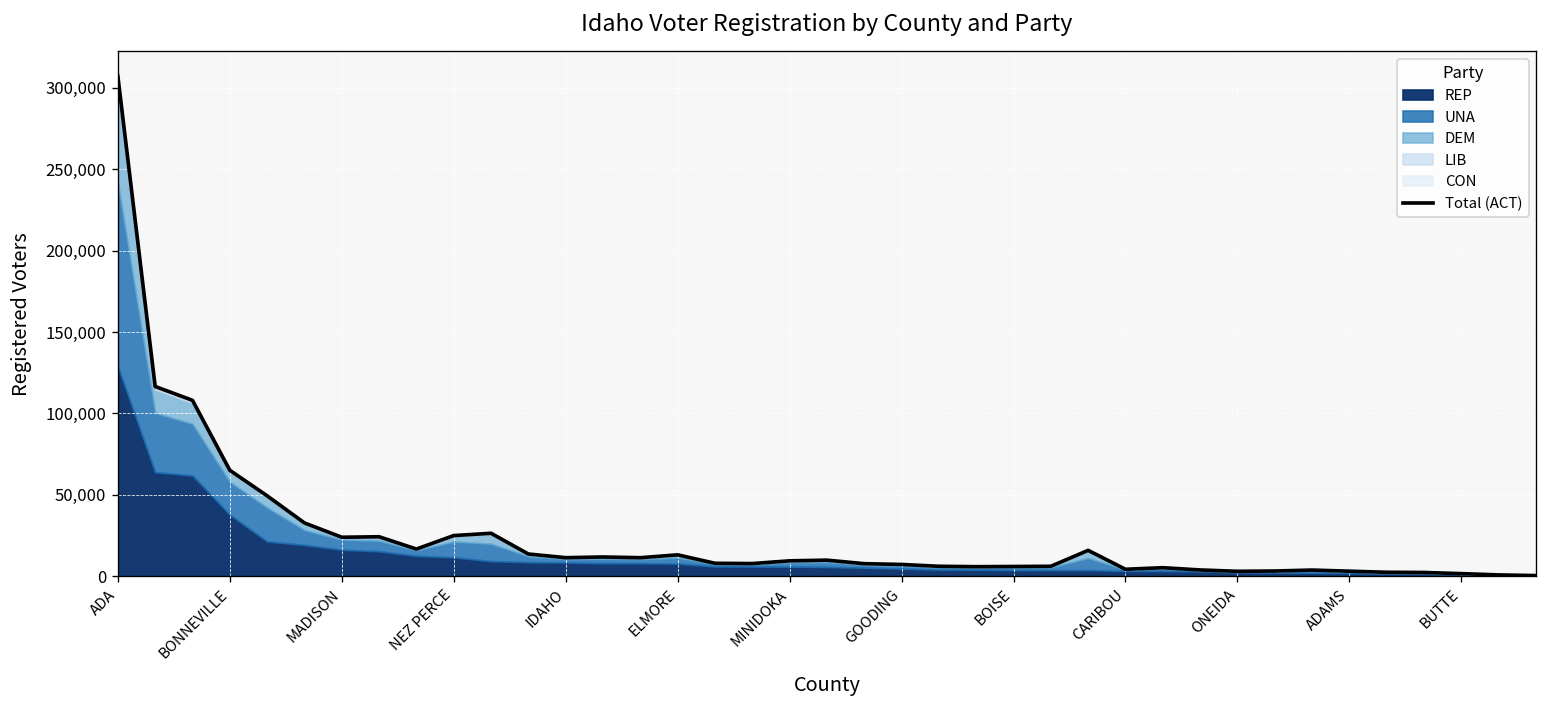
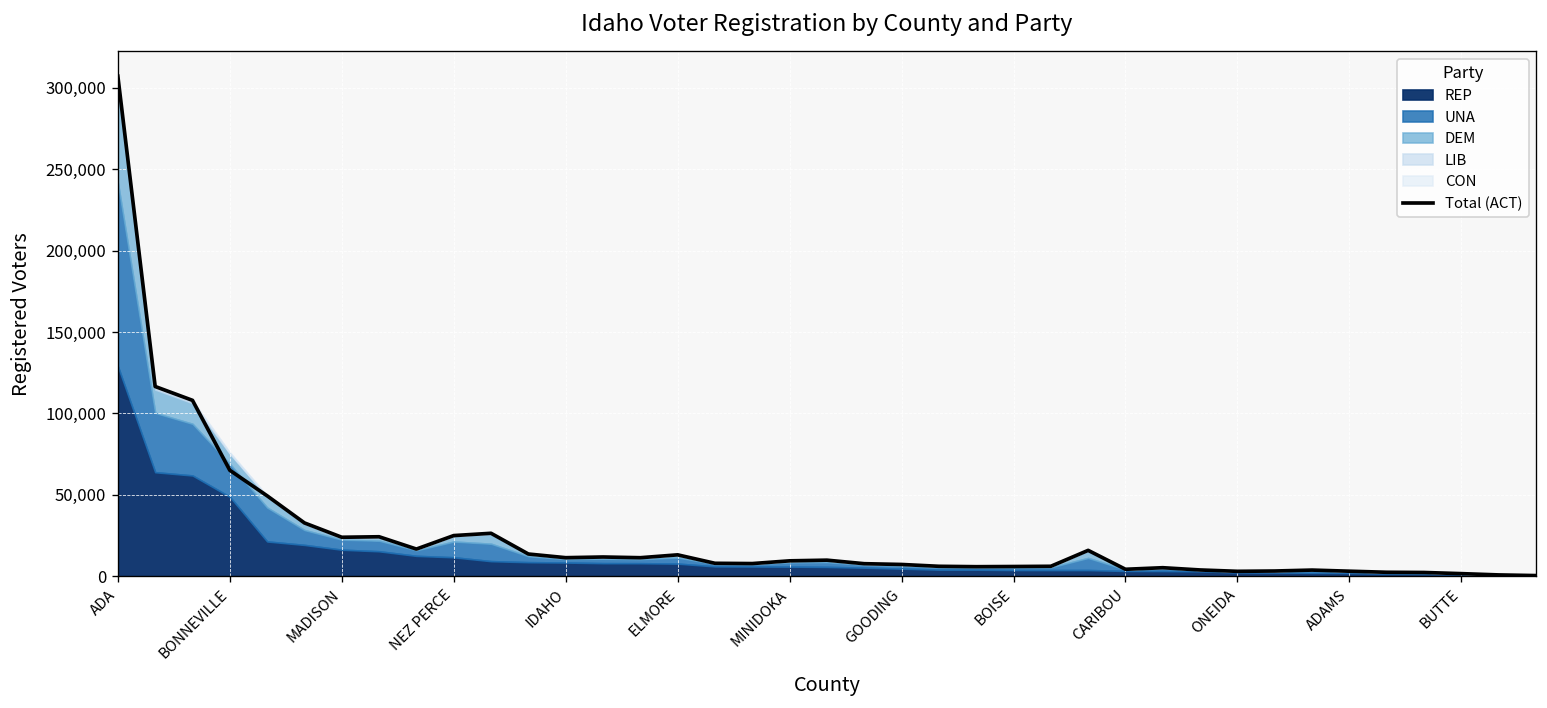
  {
    "REP": {
      "ADA": "129,000",
-     "BONNEVILLE": "38,000",
+     "BONNEVILLE": "49,000",
      "IDAHO": "8,000",
      "MINIDOKA": "6,000"
    },
    "UNA": {
      "ADA": "113,000",
      "BONNEVILLE": "20,000"
    },
    "DEM": {
      "ADA": "61,000"
    }
  }
